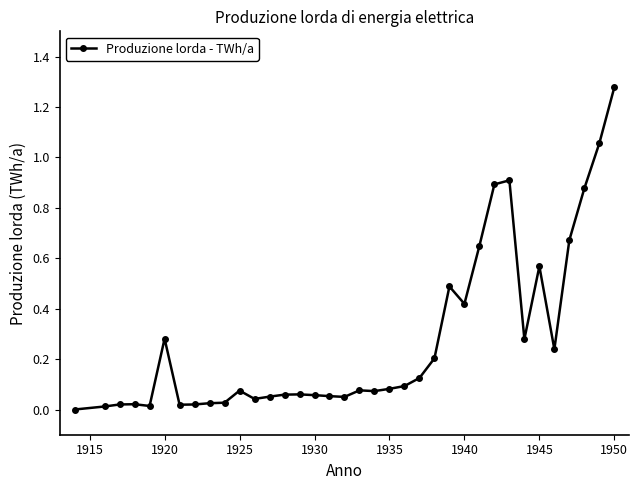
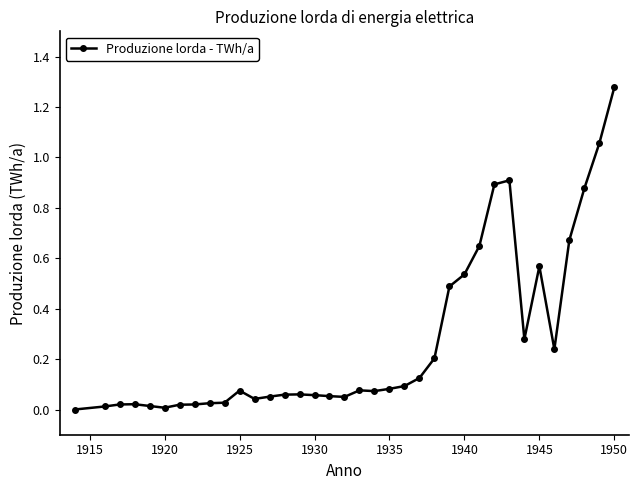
  {
-   "1920": 0.28,
+   "1920": 0.01,
    "1925": 0.08,
    "1930": 0.06,
    "1935": 0.08,
-   "1940": 0.42,
+   "1940": 0.54,
    "1945": 0.57,
    "1950": 1.28
  }
